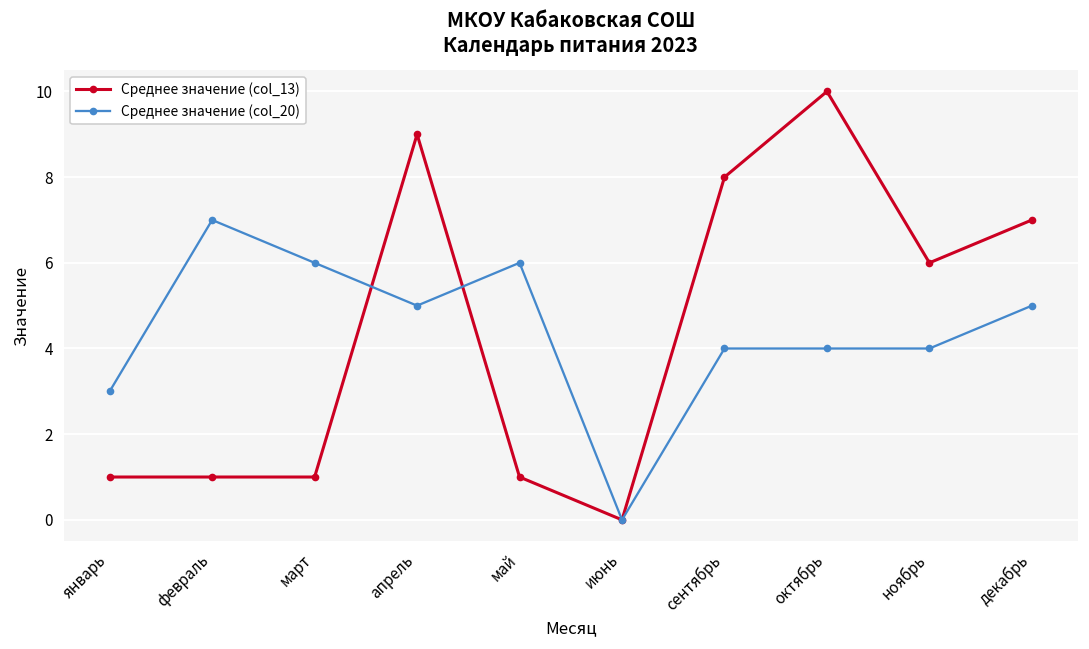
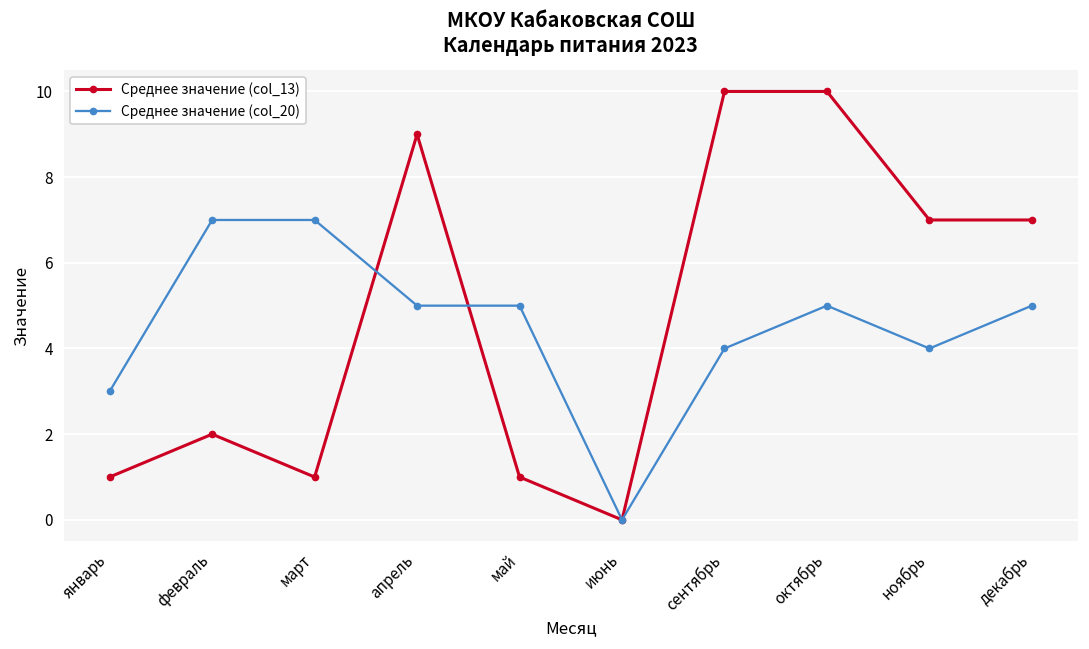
  {
    "Среднее значение (col_13)": {
      "январь": 1,
-     "февраль": 1,
+     "февраль": 2,
      "март": 1,
      "апрель": 9,
      "май": 1,
-     "сентябрь": 8,
+     "сентябрь": 10,
      "октябрь": 10,
-     "ноябрь": 6,
+     "ноябрь": 7,
      "декабрь": 7
    },
    "Среднее значение (col_20)": {
      "январь": 3,
      "февраль": 7,
-     "март": 6,
+     "март": 7,
      "апрель": 5,
-     "май": 6,
+     "май": 5,
      "сентябрь": 4,
-     "октябрь": 4,
+     "октябрь": 5,
      "ноябрь": 4,
      "декабрь": 5
    }
  }
